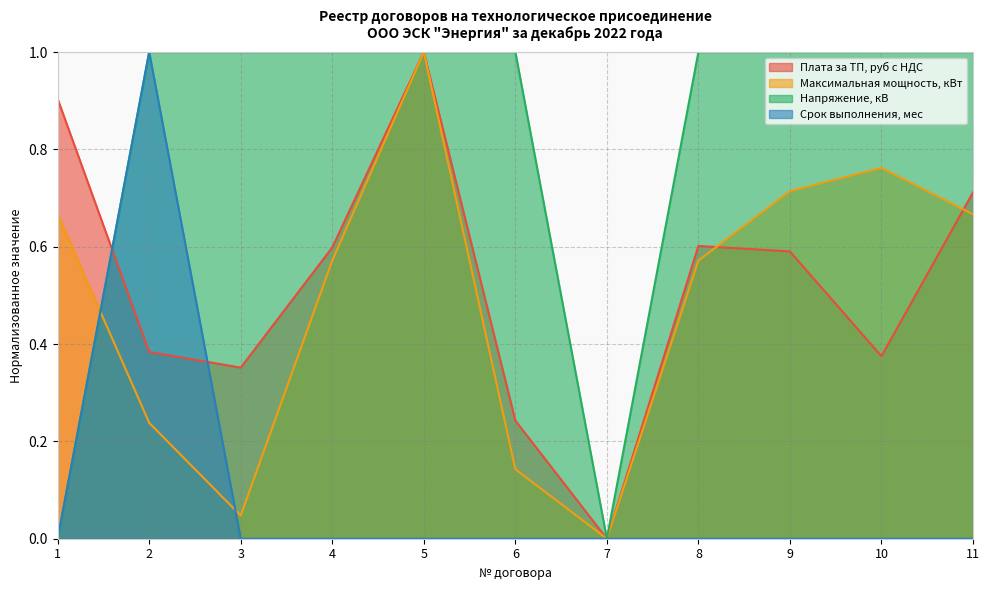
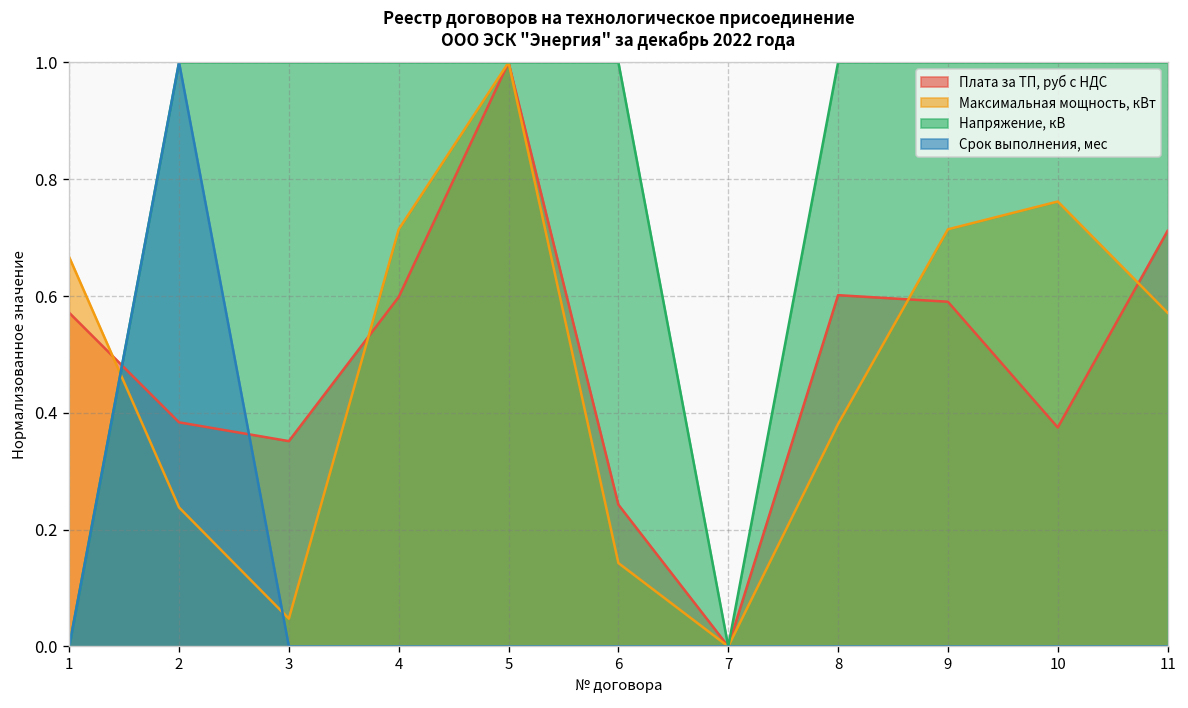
  {
    "Плата за ТП, руб с НДС": {
-     "1": 0.90,
+     "1": 0.57,
      "2": 0.38,
      "3": 0.35,
      "4": 0.60,
      "6": 0.24,
      "8": 0.60,
      "9": 0.59,
      "10": 0.37,
      "11": 0.71
    },
    "Максимальная мощность, кВт": {
      "1": 0.67,
      "2": 0.24,
      "3": 0.05,
-     "4": 0.57,
+     "4": 0.71,
      "6": 0.14,
-     "8": 0.57,
+     "8": 0.38,
      "9": 0.71,
      "10": 0.76,
-     "11": 0.67
+     "11": 0.57
    },
    "Напряжение, кВ": {
      "3": 1.00,
      "4": 1.00,
      "6": 1.00,
      "8": 1.00,
      "9": 1.00,
      "10": 1.00,
      "11": 1.00
    },
    "Срок выполнения, мес": {
      "3": 0.00,
      "4": 0.00,
      "5": 0.00,
      "6": 0.00,
      "8": 0.00,
      "9": 0.00,
      "10": 0.00,
      "11": 0.00
    }
  }
